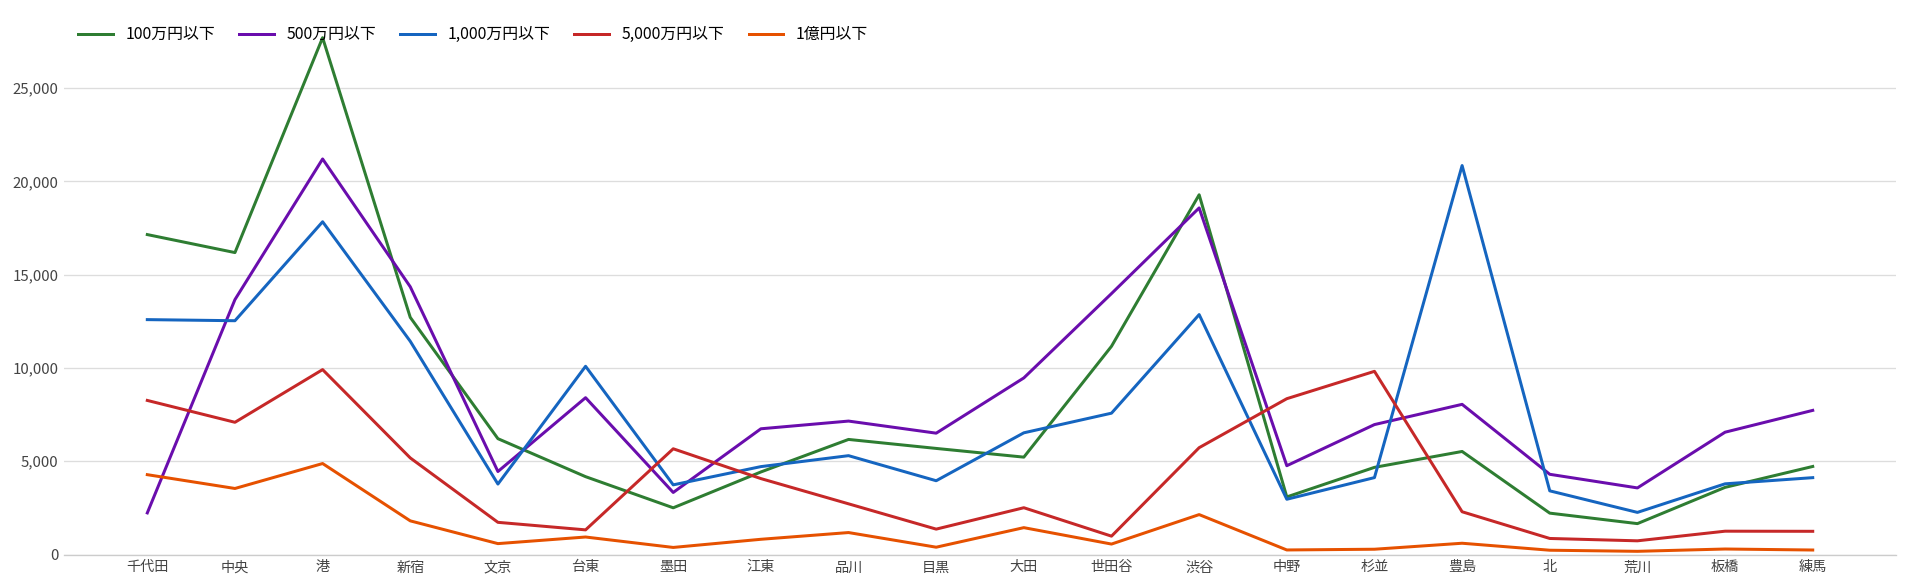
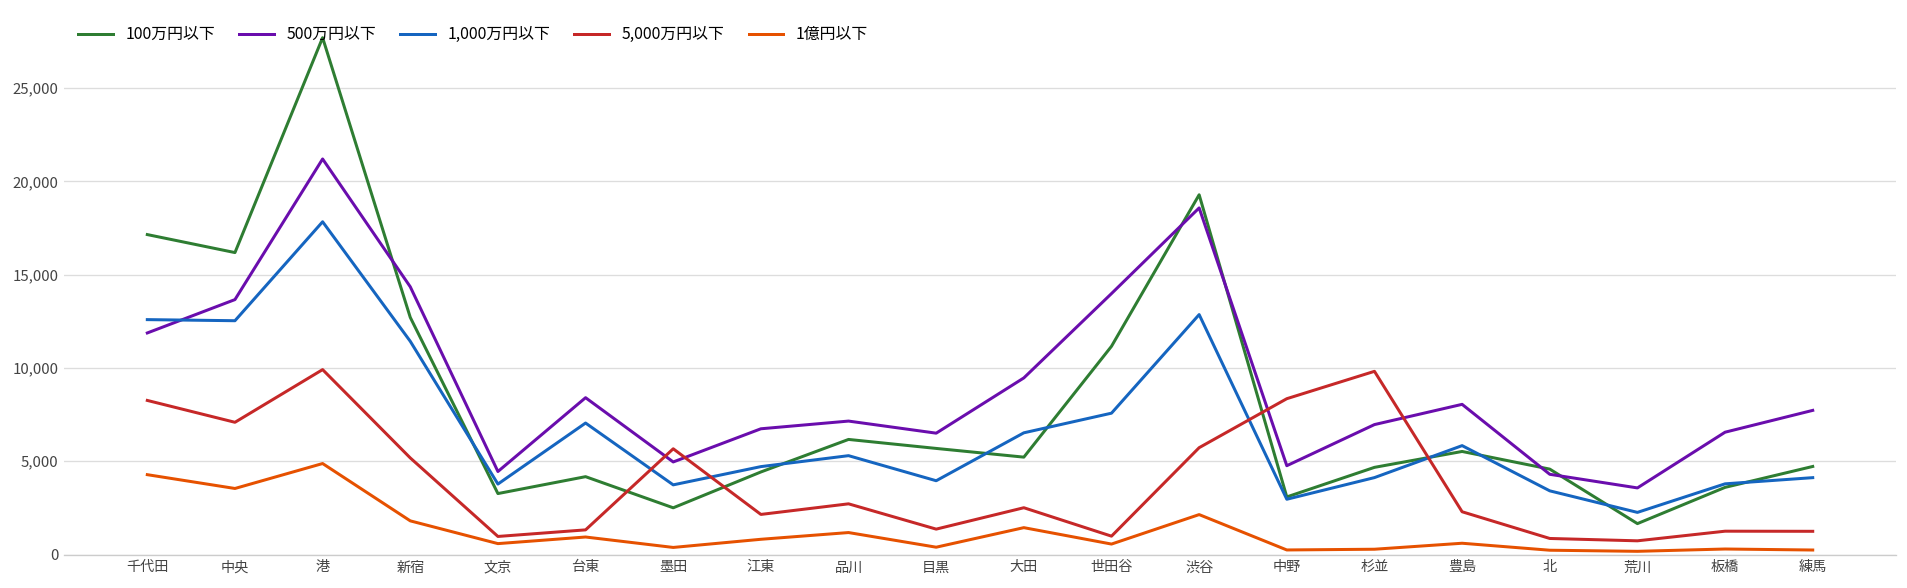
  {
    "100万円以下": {
      "千代田": "17,200",
      "中央": "16,200",
      "港": "27,700",
      "新宿": "12,700",
-     "文京": "6,200",
+     "文京": "3,300",
      "台東": "4,200",
      "墨田": "2,500",
      "江東": "4,400",
      "品川": "6,200",
      "目黒": "5,700",
      "大田": "5,200",
      "世田谷": "11,200",
      "渋谷": "19,300",
      "杉並": "4,700",
      "豊島": "5,500",
-     "北": "2,200",
+     "北": "4,600",
      "荒川": "1,700",
      "板橋": "3,600",
      "練馬": "4,700"
    },
    "500万円以下": {
-     "千代田": "2,200",
+     "千代田": "11,900",
      "中央": "13,700",
      "港": "21,200",
      "新宿": "14,400",
      "文京": "4,500",
      "台東": "8,400",
-     "墨田": "3,300",
+     "墨田": "5,000",
      "江東": "6,700",
      "品川": "7,200",
      "目黒": "6,500",
      "大田": "9,500",
      "世田谷": "14,000",
      "渋谷": "18,600",
      "中野": "4,800",
      "杉並": "7,000",
      "豊島": "8,100",
      "北": "4,300",
      "荒川": "3,600",
      "板橋": "6,600",
      "練馬": "7,700"
    },
    "1,000万円以下": {
      "千代田": "12,600",
      "中央": "12,500",
      "港": "17,800",
      "新宿": "11,400",
      "文京": "3,800",
-     "台東": "10,100",
+     "台東": "7,100",
      "墨田": "3,700",
      "江東": "4,700",
      "品川": "5,300",
      "目黒": "4,000",
      "大田": "6,500",
      "世田谷": "7,600",
      "渋谷": "12,900",
      "杉並": "4,100",
-     "豊島": "20,900",
+     "豊島": "5,800",
      "北": "3,400",
      "荒川": "2,300",
      "板橋": "3,800",
      "練馬": "4,100"
    },
    "5,000万円以下": {
      "千代田": "8,300",
      "中央": "7,100",
      "港": "9,900",
      "新宿": "5,200",
-     "文京": "1,700",
+     "文京": "1,000",
      "台東": "1,300",
      "墨田": "5,700",
-     "江東": "4,100",
+     "江東": "2,200",
      "品川": "2,700",
      "目黒": "1,400",
      "大田": "2,500",
      "世田谷": "1,000",
      "渋谷": "5,700",
      "中野": "8,400",
      "杉並": "9,800",
      "豊島": "2,300",
      "北": "900",
      "荒川": "700",
      "板橋": "1,300",
      "練馬": "1,200"
    },
    "1億円以下": {
      "千代田": "4,300",
      "中央": "3,500",
      "港": "4,900",
      "新宿": "1,800",
      "文京": "600",
      "台東": "900",
      "墨田": "400",
      "江東": "800",
      "品川": "1,200",
      "目黒": "400",
      "大田": "1,400",
      "世田谷": "600",
      "渋谷": "2,100",
      "中野": "200",
      "杉並": "300",
      "豊島": "600",
      "北": "200",
      "荒川": "200",
      "板橋": "300",
      "練馬": "200"
    }
  }
